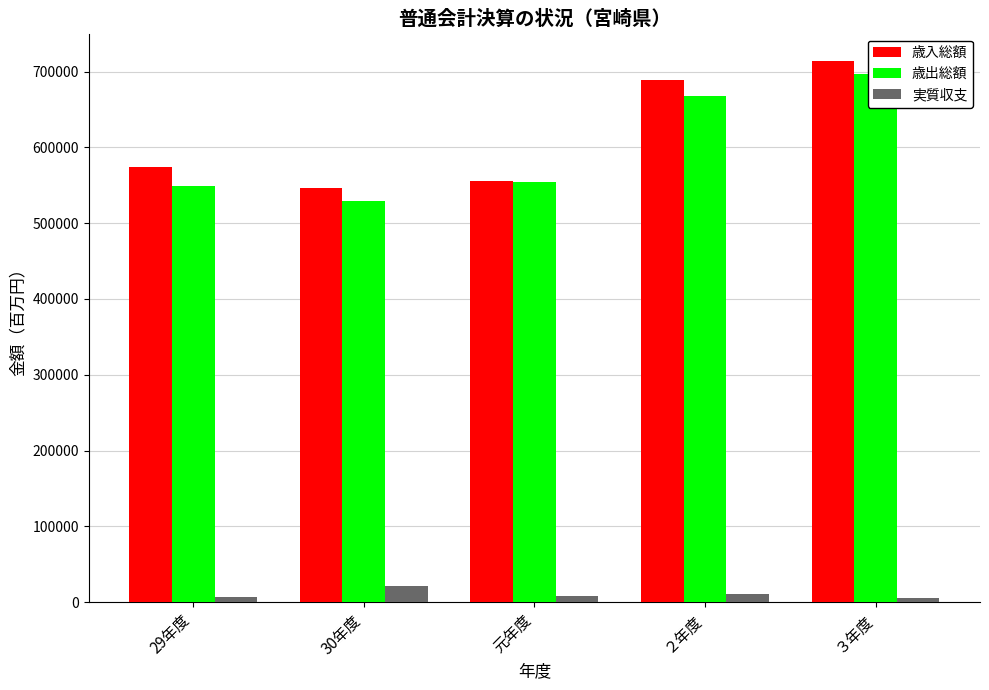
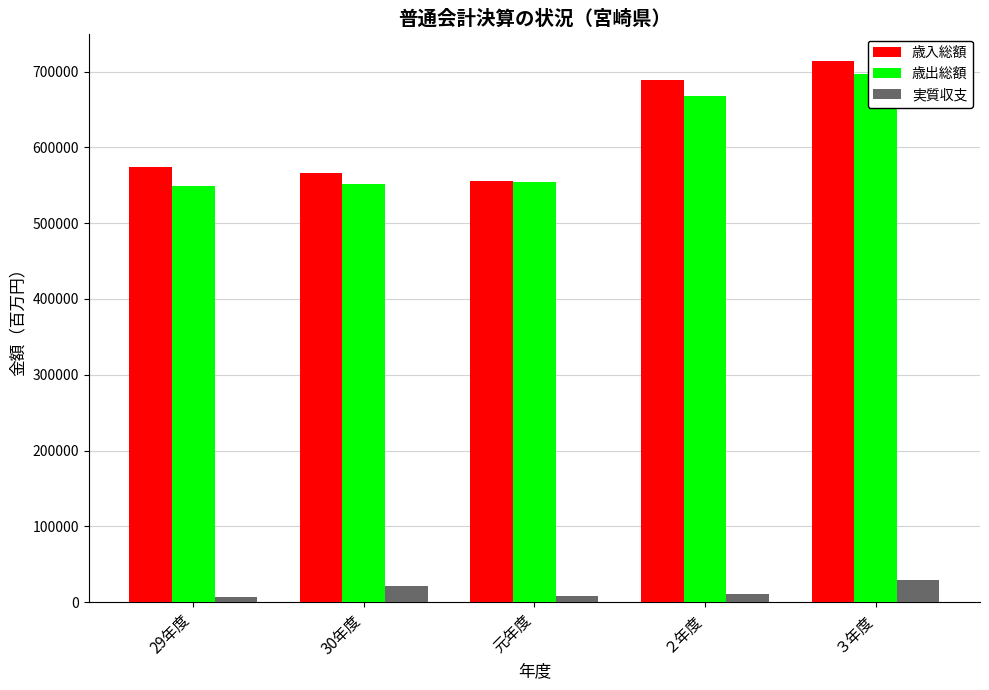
  {
    "歳入総額": {
      "29年度": 570000,
-     "30年度": 550000,
+     "30年度": 570000,
      "元年度": 560000,
      "２年度": 690000,
      "３年度": 710000
    },
    "歳出総額": {
      "29年度": 550000,
-     "30年度": 530000,
+     "30年度": 550000,
      "元年度": 550000,
      "２年度": 670000
    },
    "実質収支": {
      "29年度": 10000,
      "30年度": 20000,
      "元年度": 10000,
      "２年度": 10000,
-     "３年度": 10000
+     "３年度": 30000
    }
  }
